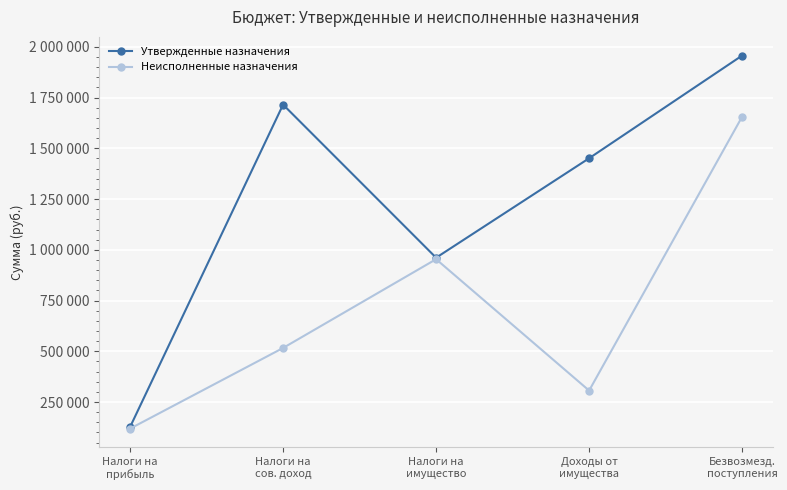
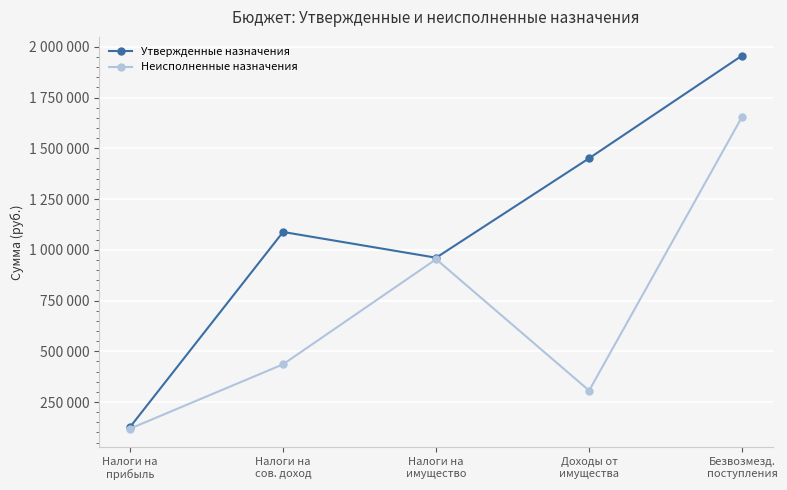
  {
    "Утвержденные назначения": {
-     "Налоги на сов. доход": 1720000,
+     "Налоги на сов. доход": 1090000,
      "Доходы от имущества": 1450000,
      "Безвозмезд. поступления": 1960000
    },
    "Неисполненные назначения": {
-     "Налоги на сов. доход": 520000,
+     "Налоги на сов. доход": 440000,
      "Доходы от имущества": 310000,
      "Безвозмезд. поступления": 1660000
    }
  }
